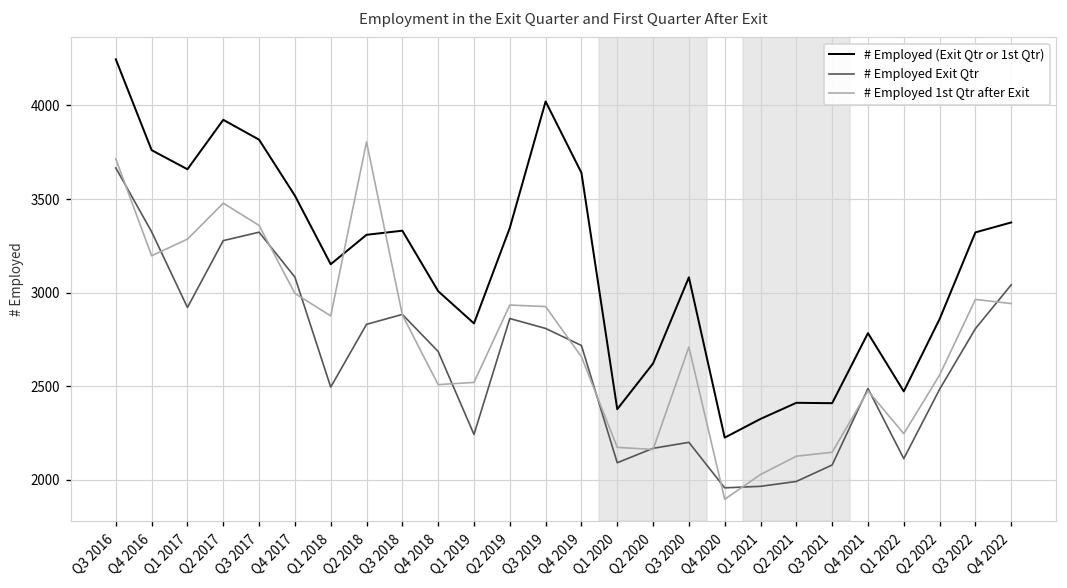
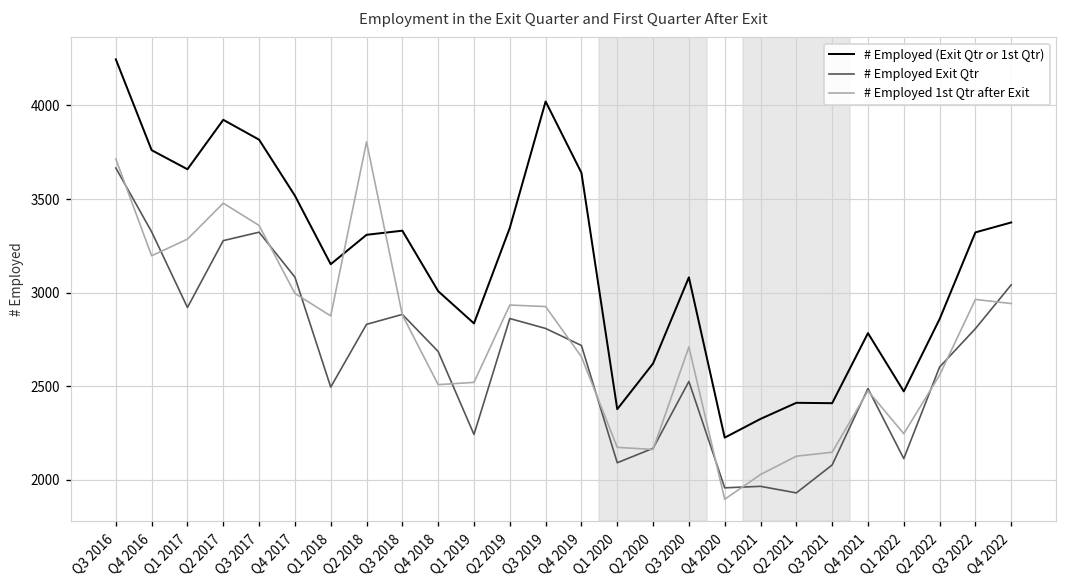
  {
    "# Employed (Exit Qtr or 1st Qtr)": {
      "Q3 2016": 4250,
      "Q4 2016": 3760,
      "Q1 2017": 3660,
      "Q2 2017": 3920,
      "Q3 2017": 3820,
      "Q4 2017": 3520,
      "Q1 2018": 3150,
      "Q2 2018": 3310,
      "Q3 2018": 3330,
      "Q4 2018": 3010,
      "Q1 2019": 2840,
      "Q2 2019": 3350,
      "Q3 2019": 4020,
      "Q4 2019": 3640,
      "Q1 2020": 2380,
      "Q2 2020": 2620,
      "Q3 2020": 3080,
      "Q4 2020": 2230,
      "Q1 2021": 2330,
      "Q2 2021": 2410,
      "Q3 2021": 2410,
      "Q4 2021": 2780,
      "Q1 2022": 2470,
      "Q2 2022": 2860,
      "Q3 2022": 3320,
      "Q4 2022": 3380
    },
    "# Employed Exit Qtr": {
      "Q3 2016": 3670,
      "Q4 2016": 3330,
      "Q1 2017": 2920,
      "Q2 2017": 3280,
      "Q3 2017": 3320,
      "Q4 2017": 3080,
      "Q1 2018": 2500,
      "Q2 2018": 2830,
      "Q4 2018": 2690,
      "Q1 2019": 2240,
      "Q2 2019": 2860,
      "Q3 2019": 2810,
      "Q4 2019": 2720,
      "Q1 2020": 2090,
-     "Q3 2020": 2200,
+     "Q3 2020": 2530,
      "Q4 2020": 1960,
      "Q1 2021": 1970,
-     "Q2 2021": 1990,
+     "Q2 2021": 1930,
      "Q3 2021": 2080,
      "Q1 2022": 2110,
-     "Q2 2022": 2480,
+     "Q2 2022": 2600,
      "Q3 2022": 2810,
      "Q4 2022": 3040
    },
    "# Employed 1st Qtr after Exit": {
      "Q3 2016": 3710,
      "Q4 2016": 3200,
      "Q1 2017": 3290,
      "Q2 2017": 3480,
      "Q3 2017": 3360,
      "Q4 2017": 3000,
      "Q1 2018": 2880,
      "Q2 2018": 3810,
      "Q4 2018": 2510,
      "Q1 2019": 2520,
      "Q2 2019": 2930,
      "Q3 2019": 2930,
      "Q4 2019": 2660,
      "Q1 2020": 2170,
      "Q3 2020": 2710,
      "Q4 2020": 1900,
      "Q1 2021": 2030,
      "Q2 2021": 2130,
      "Q3 2021": 2150,
      "Q1 2022": 2250,
      "Q2 2022": 2560,
      "Q3 2022": 2960,
      "Q4 2022": 2940
    }
  }
